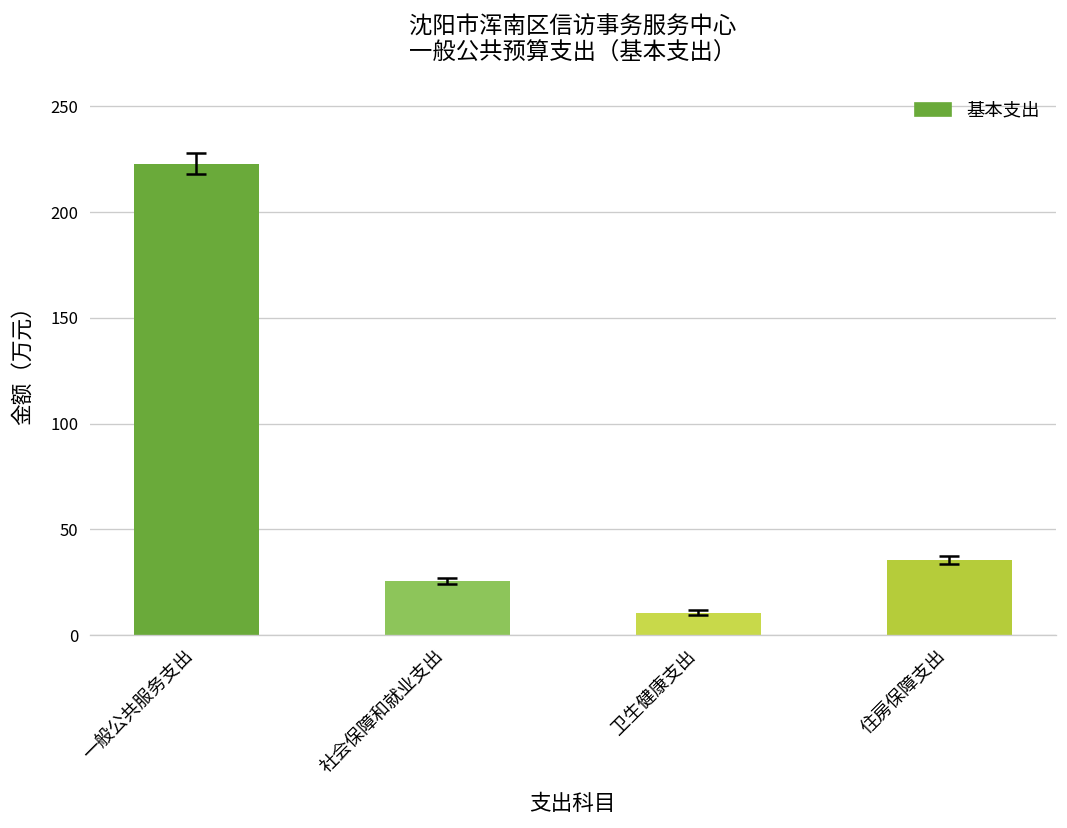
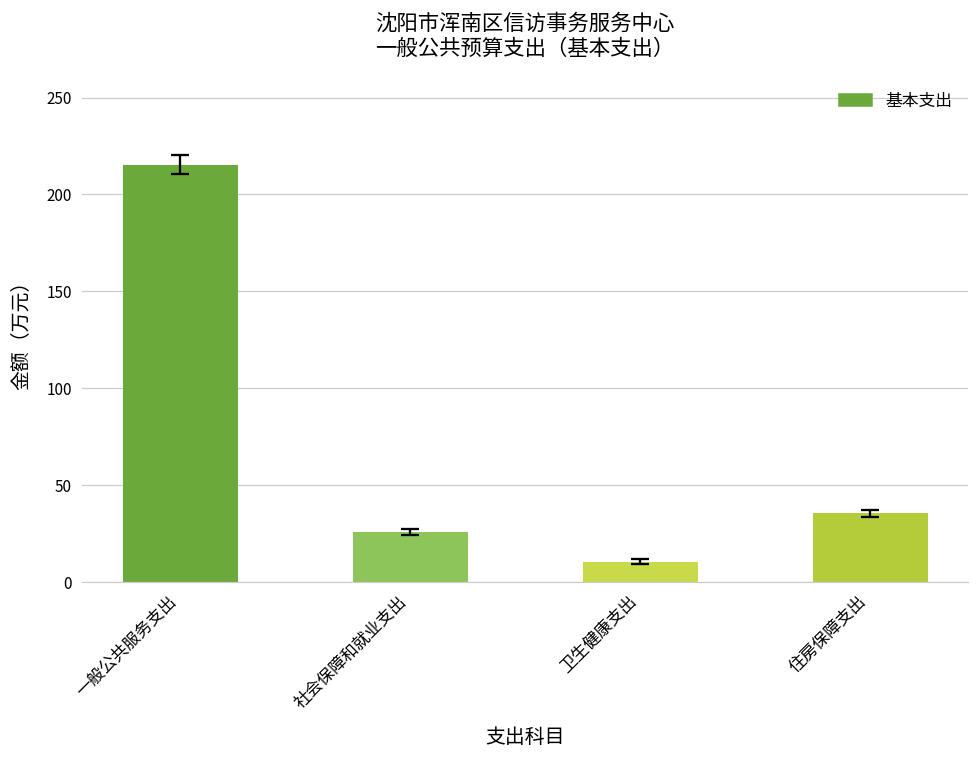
  {
    "基本支出": {
-     "一般公共服务支出": 223,
+     "一般公共服务支出": 215,
      "社会保障和就业支出": 26,
      "卫生健康支出": 11,
      "住房保障支出": 36
    }
  }
